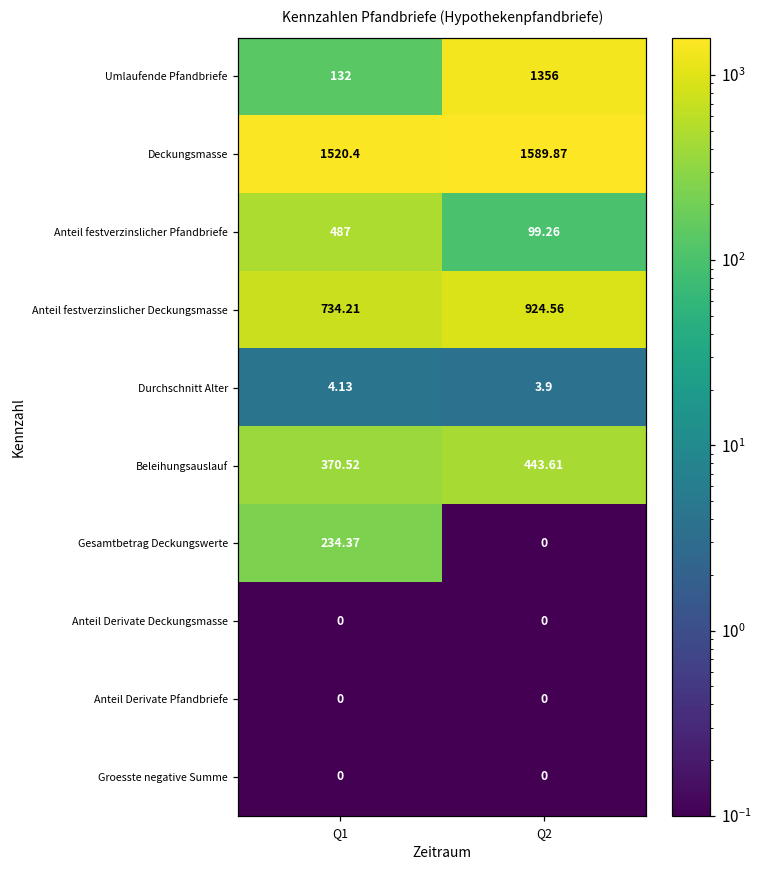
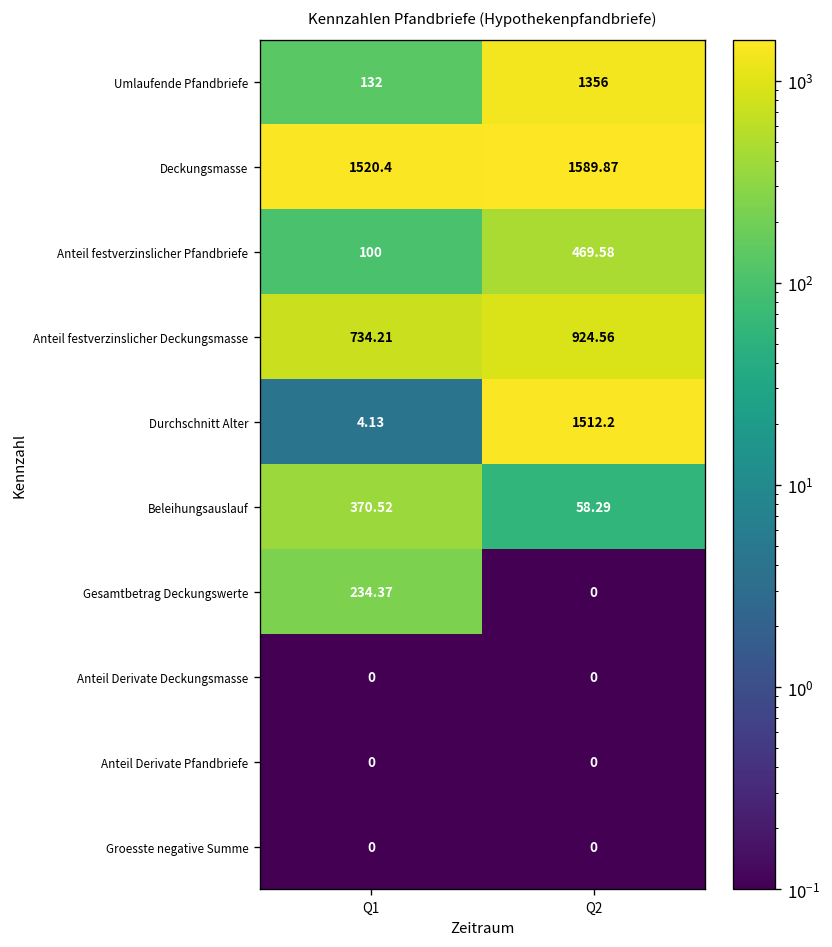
  {
    "Umlaufende Pfandbriefe": {
      "Q1": 132,
      "Q2": 1356
    },
    "Deckungsmasse": {
      "Q1": 1520.4,
      "Q2": 1589.87
    },
    "Anteil festverzinslicher Pfandbriefe": {
-     "Q1": 487,
-     "Q2": 99.26
+     "Q1": 100,
+     "Q2": 469.58
    },
    "Anteil festverzinslicher Deckungsmasse": {
      "Q1": 734.21,
      "Q2": 924.56
    },
    "Durchschnitt Alter": {
      "Q1": 4.13,
-     "Q2": 3.9
+     "Q2": 1512.2
    },
    "Beleihungsauslauf": {
      "Q1": 370.52,
-     "Q2": 443.61
+     "Q2": 58.29
    },
    "Gesamtbetrag Deckungswerte": {
      "Q1": 234.37,
      "Q2": 0
    },
    "Anteil Derivate Deckungsmasse": {
      "Q1": 0,
      "Q2": 0
    },
    "Anteil Derivate Pfandbriefe": {
      "Q1": 0,
      "Q2": 0
    },
    "Groesste negative Summe": {
      "Q1": 0,
      "Q2": 0
    }
  }
